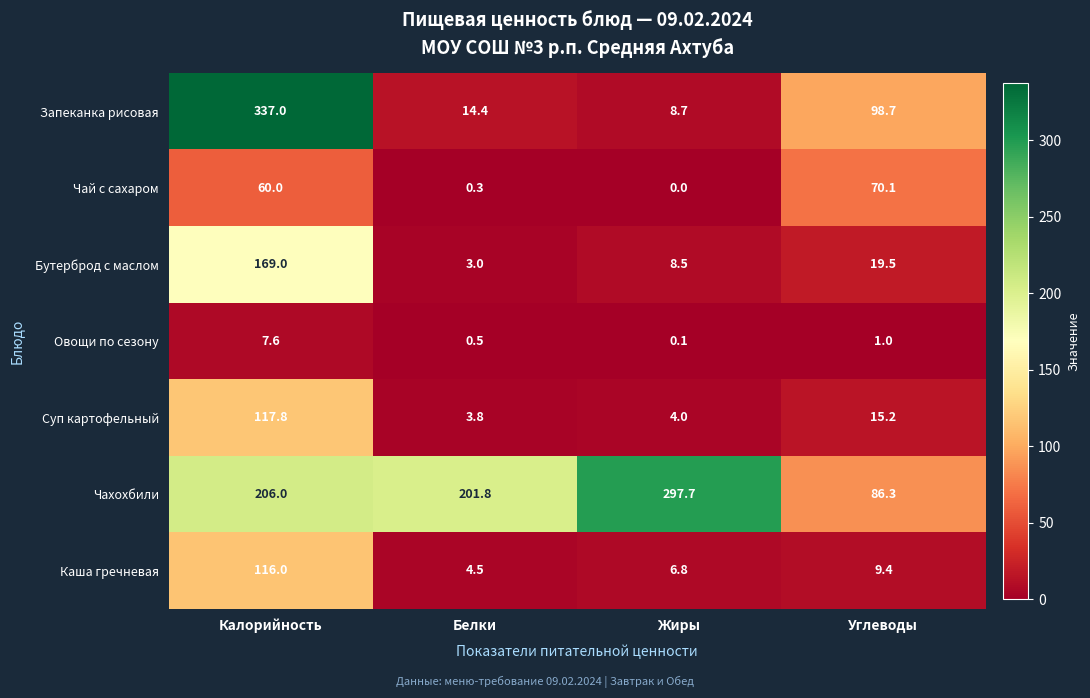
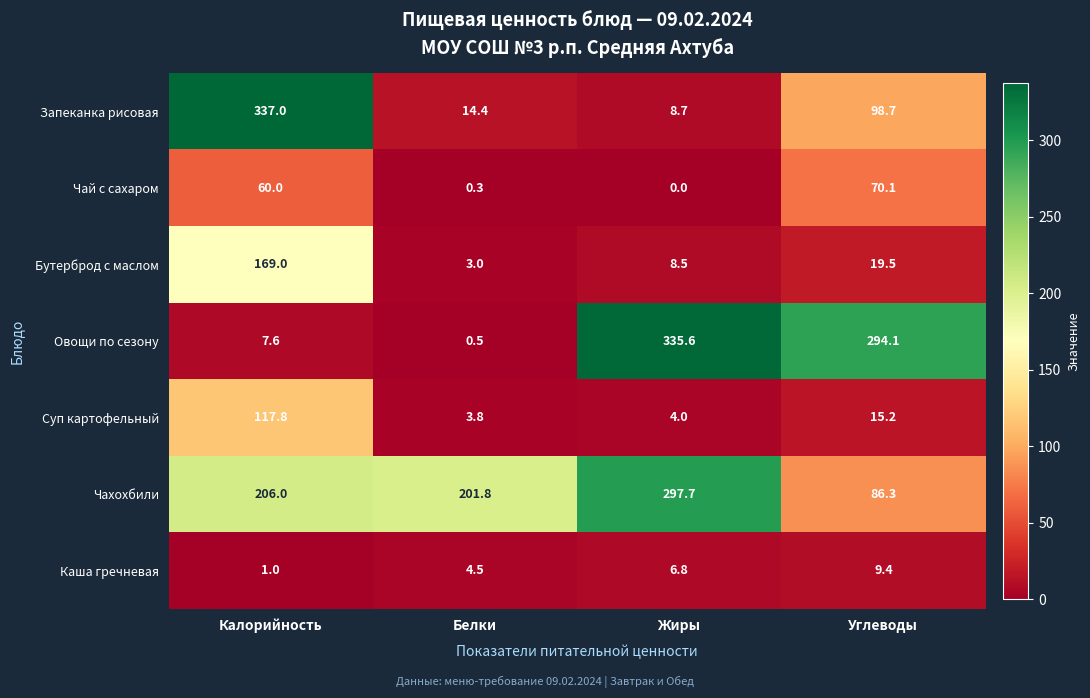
  {
    "Запеканка рисовая": {
      "Калорийность": 337.0,
      "Белки": 14.4,
      "Жиры": 8.7,
      "Углеводы": 98.7
    },
    "Чай с сахаром": {
      "Калорийность": 60.0,
      "Белки": 0.3,
      "Жиры": 0.0,
      "Углеводы": 70.1
    },
    "Бутерброд с маслом": {
      "Калорийность": 169.0,
      "Белки": 3.0,
      "Жиры": 8.5,
      "Углеводы": 19.5
    },
    "Овощи по сезону": {
      "Калорийность": 7.6,
      "Белки": 0.5,
-     "Жиры": 0.1,
-     "Углеводы": 1.0
+     "Жиры": 335.6,
+     "Углеводы": 294.1
    },
    "Суп картофельный": {
      "Калорийность": 117.8,
      "Белки": 3.8,
      "Жиры": 4.0,
      "Углеводы": 15.2
    },
    "Чахохбили": {
      "Калорийность": 206.0,
      "Белки": 201.8,
      "Жиры": 297.7,
      "Углеводы": 86.3
    },
    "Каша гречневая": {
-     "Калорийность": 116.0,
+     "Калорийность": 1.0,
      "Белки": 4.5,
      "Жиры": 6.8,
      "Углеводы": 9.4
    }
  }
